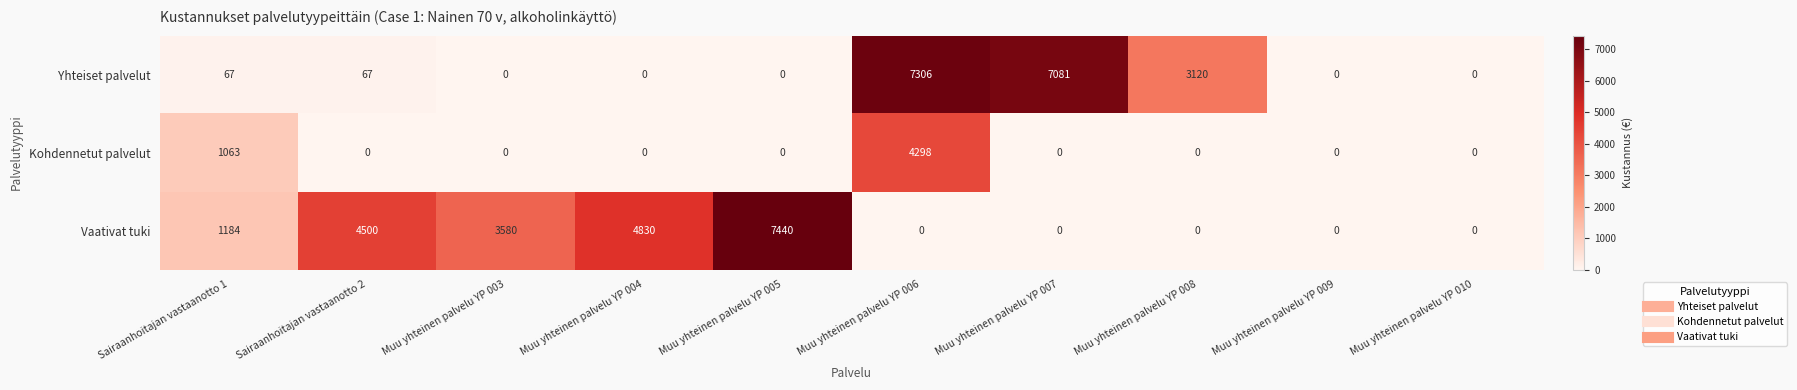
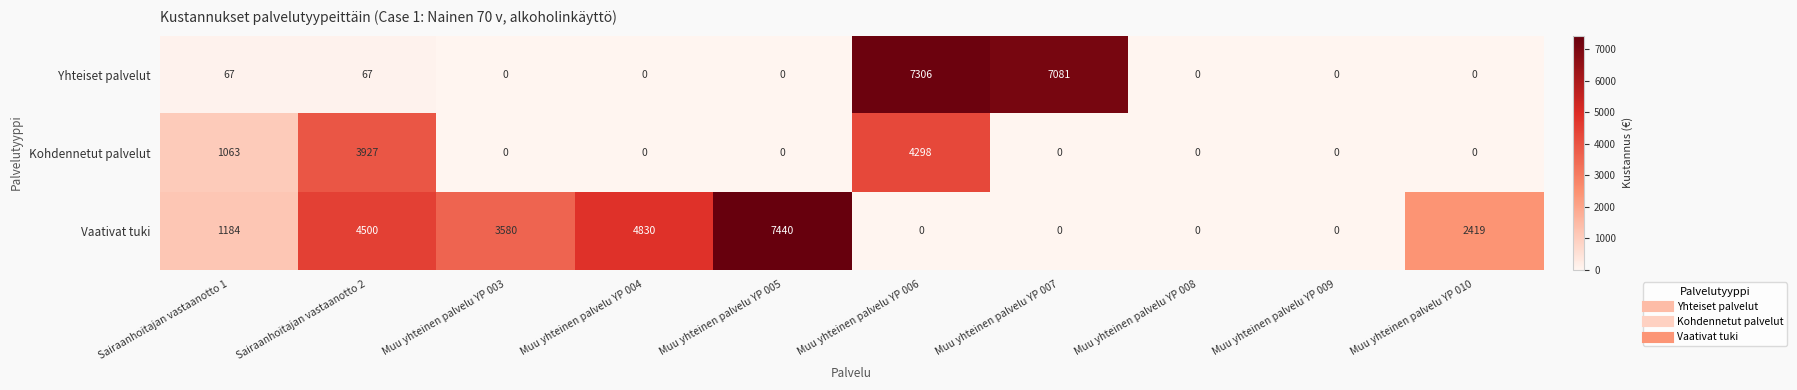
  {
    "Yhteiset palvelut": {
      "Sairaanhoitajan vastaanotto 1": 67,
      "Sairaanhoitajan vastaanotto 2": 67,
      "Muu yhteinen palvelu YP 003": 0,
      "Muu yhteinen palvelu YP 004": 0,
      "Muu yhteinen palvelu YP 005": 0,
      "Muu yhteinen palvelu YP 006": 7306,
      "Muu yhteinen palvelu YP 007": 7081,
-     "Muu yhteinen palvelu YP 008": 3120,
+     "Muu yhteinen palvelu YP 008": 0,
      "Muu yhteinen palvelu YP 009": 0,
      "Muu yhteinen palvelu YP 010": 0
    },
    "Kohdennetut palvelut": {
      "Sairaanhoitajan vastaanotto 1": 1063,
-     "Sairaanhoitajan vastaanotto 2": 0,
+     "Sairaanhoitajan vastaanotto 2": 3927,
      "Muu yhteinen palvelu YP 003": 0,
      "Muu yhteinen palvelu YP 004": 0,
      "Muu yhteinen palvelu YP 005": 0,
      "Muu yhteinen palvelu YP 006": 4298,
      "Muu yhteinen palvelu YP 007": 0,
      "Muu yhteinen palvelu YP 008": 0,
      "Muu yhteinen palvelu YP 009": 0,
      "Muu yhteinen palvelu YP 010": 0
    },
    "Vaativat tuki": {
      "Sairaanhoitajan vastaanotto 1": 1184,
      "Sairaanhoitajan vastaanotto 2": 4500,
      "Muu yhteinen palvelu YP 003": 3580,
      "Muu yhteinen palvelu YP 004": 4830,
      "Muu yhteinen palvelu YP 005": 7440,
      "Muu yhteinen palvelu YP 006": 0,
      "Muu yhteinen palvelu YP 007": 0,
      "Muu yhteinen palvelu YP 008": 0,
      "Muu yhteinen palvelu YP 009": 0,
-     "Muu yhteinen palvelu YP 010": 0
+     "Muu yhteinen palvelu YP 010": 2419
    }
  }
